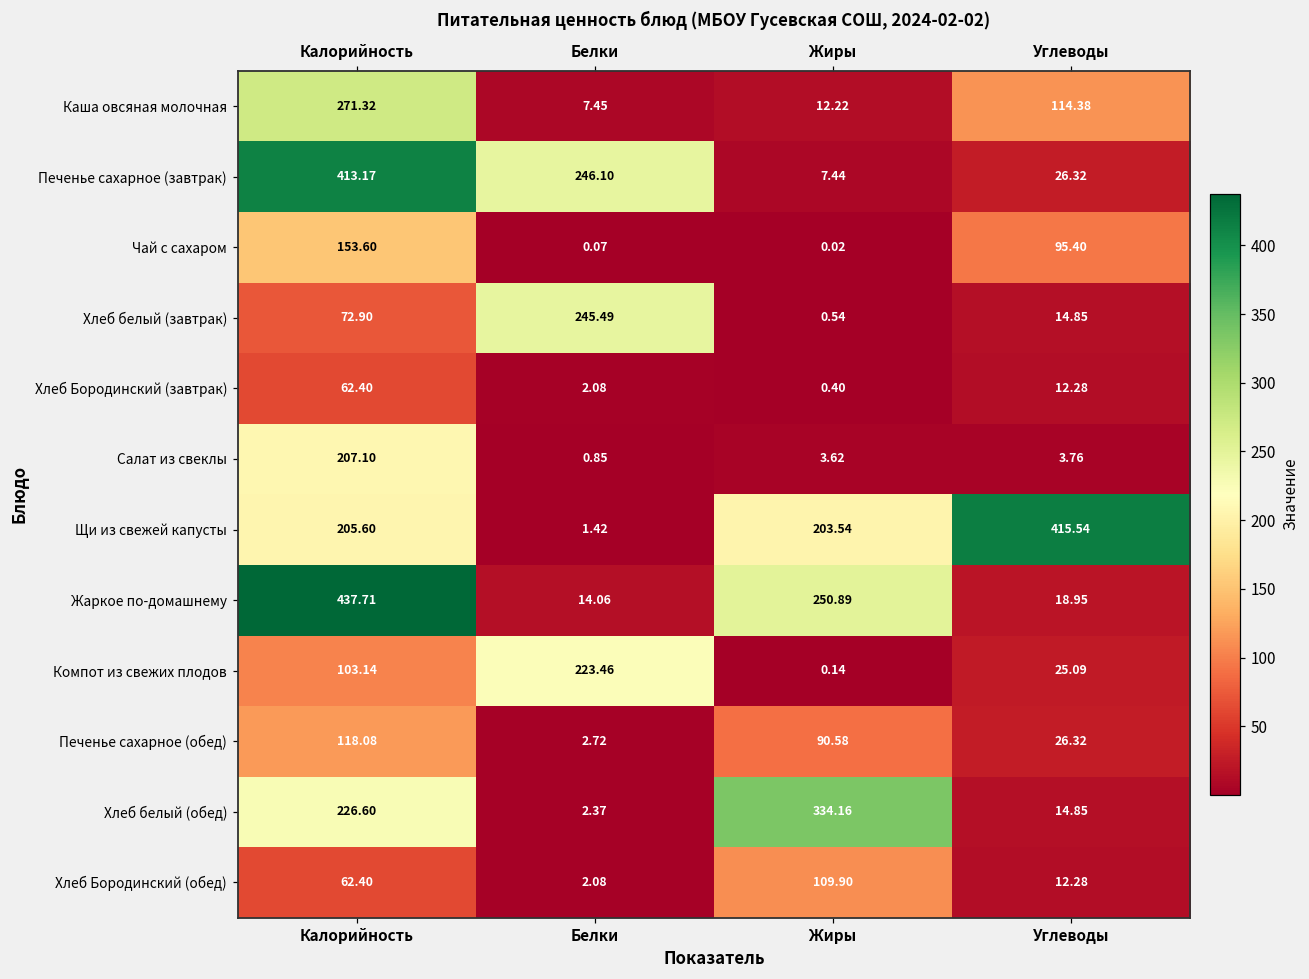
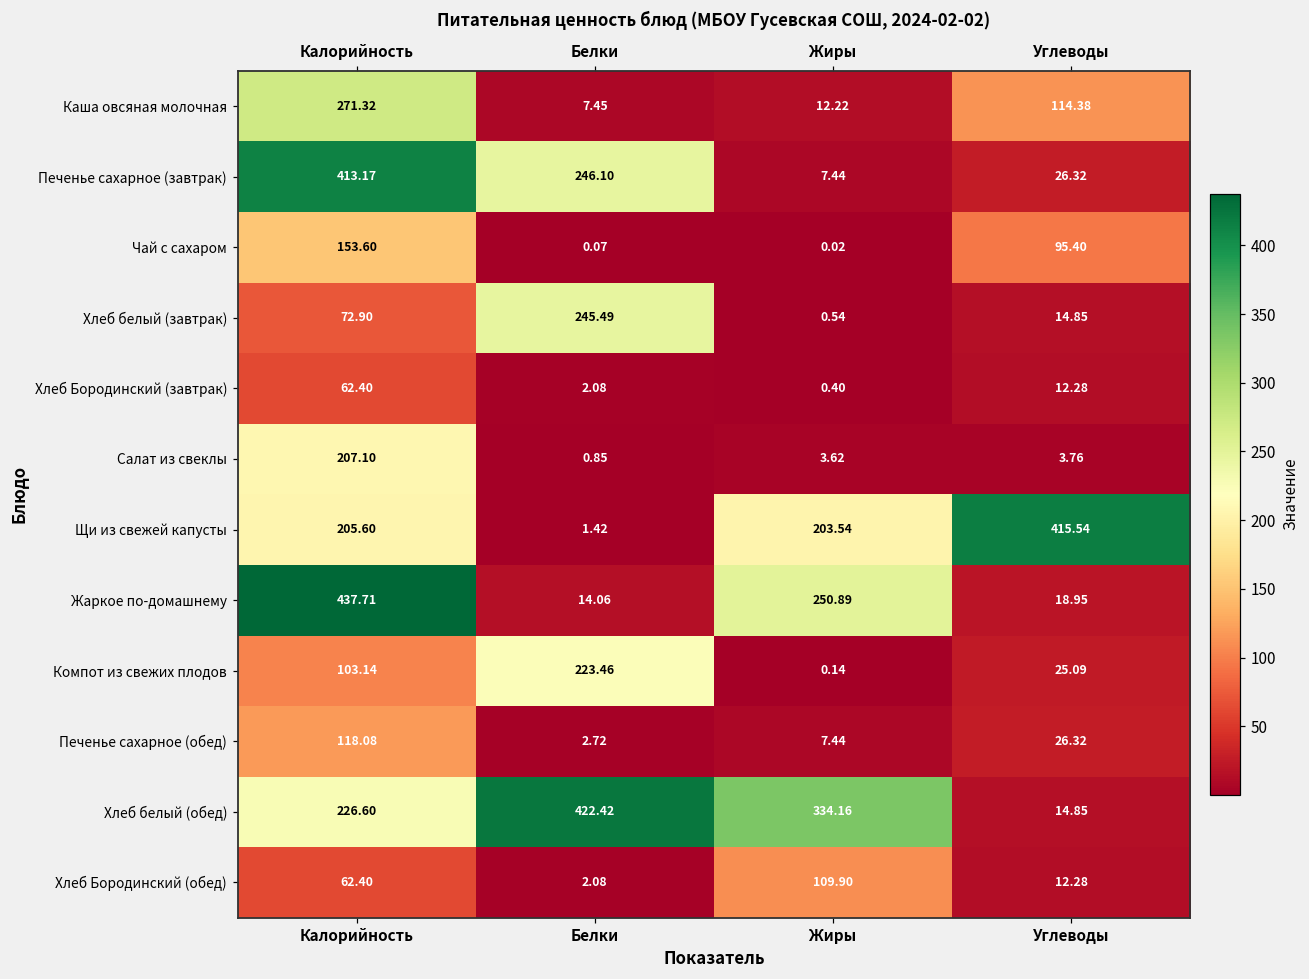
  {
    "Каша овсяная молочная": {
      "Калорийность": 271.32,
      "Белки": 7.45,
      "Жиры": 12.22,
      "Углеводы": 114.38
    },
    "Печенье сахарное (завтрак)": {
      "Калорийность": 413.17,
      "Белки": 246.10,
      "Жиры": 7.44,
      "Углеводы": 26.32
    },
    "Чай с сахаром": {
      "Калорийность": 153.60,
      "Белки": 0.07,
      "Жиры": 0.02,
      "Углеводы": 95.40
    },
    "Хлеб белый (завтрак)": {
      "Калорийность": 72.90,
      "Белки": 245.49,
      "Жиры": 0.54,
      "Углеводы": 14.85
    },
    "Хлеб Бородинский (завтрак)": {
      "Калорийность": 62.40,
      "Белки": 2.08,
      "Жиры": 0.40,
      "Углеводы": 12.28
    },
    "Салат из свеклы": {
      "Калорийность": 207.10,
      "Белки": 0.85,
      "Жиры": 3.62,
      "Углеводы": 3.76
    },
    "Щи из свежей капусты": {
      "Калорийность": 205.60,
      "Белки": 1.42,
      "Жиры": 203.54,
      "Углеводы": 415.54
    },
    "Жаркое по-домашнему": {
      "Калорийность": 437.71,
      "Белки": 14.06,
      "Жиры": 250.89,
      "Углеводы": 18.95
    },
    "Компот из свежих плодов": {
      "Калорийность": 103.14,
      "Белки": 223.46,
      "Жиры": 0.14,
      "Углеводы": 25.09
    },
    "Печенье сахарное (обед)": {
      "Калорийность": 118.08,
      "Белки": 2.72,
-     "Жиры": 90.58,
+     "Жиры": 7.44,
      "Углеводы": 26.32
    },
    "Хлеб белый (обед)": {
      "Калорийность": 226.60,
-     "Белки": 2.37,
+     "Белки": 422.42,
      "Жиры": 334.16,
      "Углеводы": 14.85
    },
    "Хлеб Бородинский (обед)": {
      "Калорийность": 62.40,
      "Белки": 2.08,
      "Жиры": 109.90,
      "Углеводы": 12.28
    }
  }
